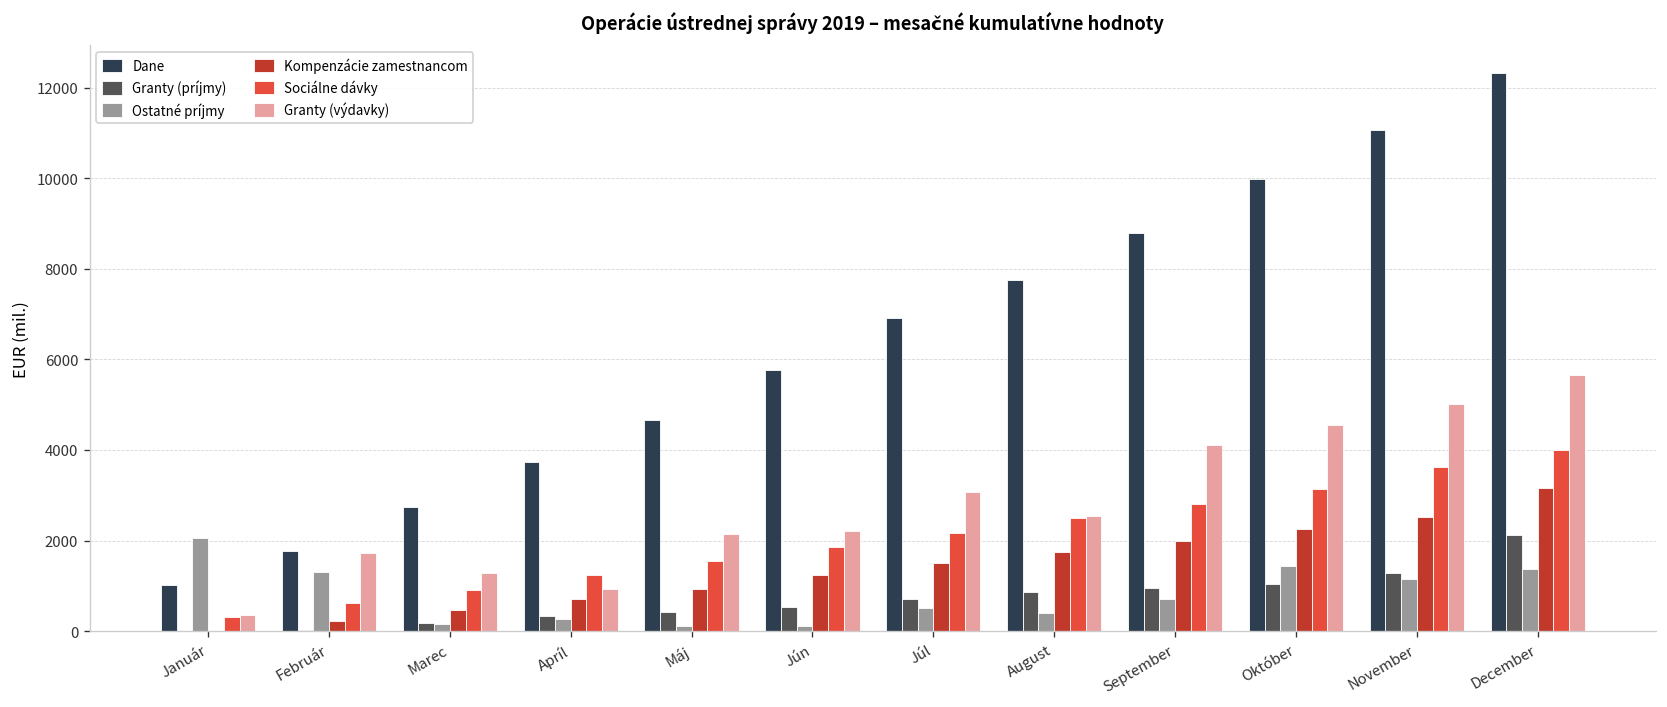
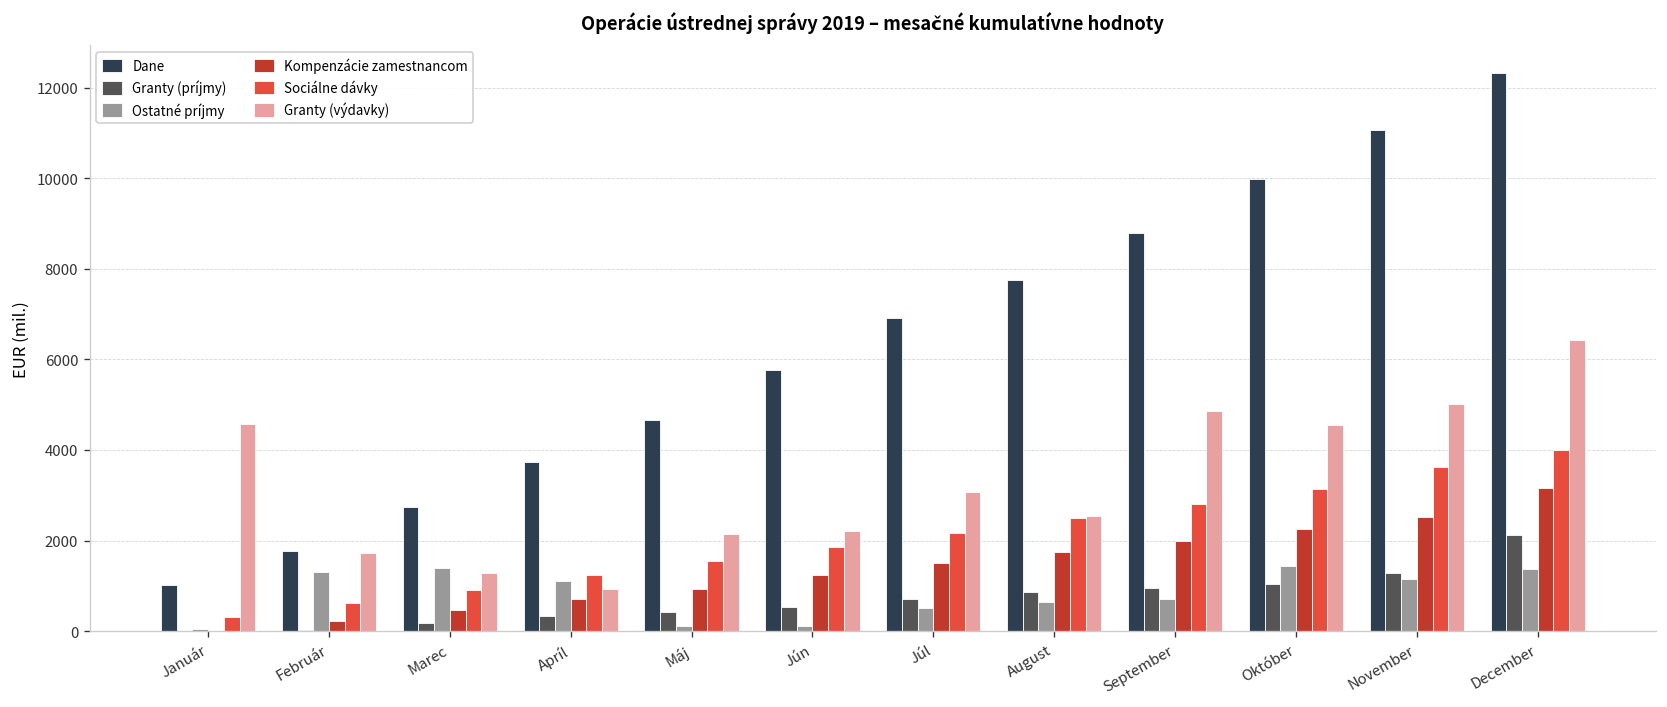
  {
    "Ostatné príjmy": {
-     "Január": 2000,
+     "Január": 100,
      "Február": 1300,
-     "Marec": 200,
-     "Apríl": 300,
+     "Marec": 1400,
+     "Apríl": 1100,
      "Máj": 100,
      "Jún": 100,
      "Júl": 500,
-     "August": 400,
+     "August": 700,
      "September": 700,
      "Október": 1400,
      "November": 1100,
      "December": 1400
    },
    "Granty (výdavky)": {
-     "Január": 400,
+     "Január": 4600,
      "Február": 1700,
      "Marec": 1300,
      "Apríl": 900,
      "Máj": 2200,
      "Jún": 2200,
      "Júl": 3100,
      "August": 2500,
-     "September": 4100,
+     "September": 4800,
      "Október": 4500,
      "November": 5000,
-     "December": 5700
+     "December": 6400
    }
  }
